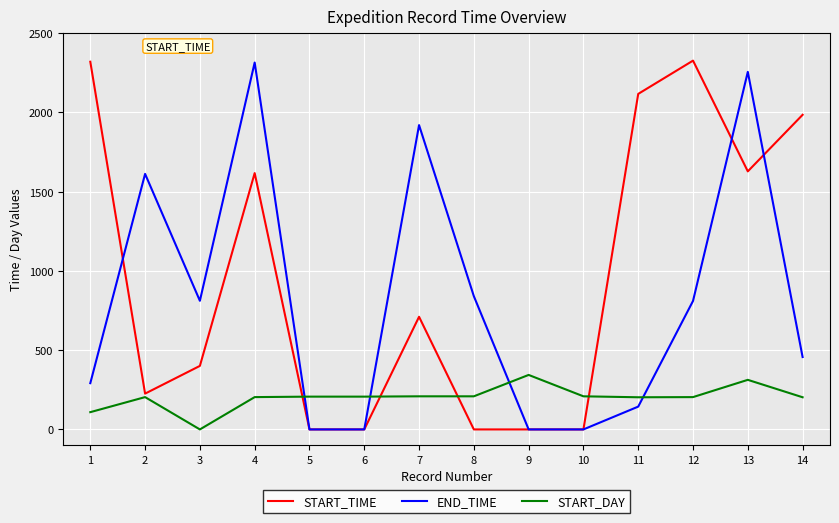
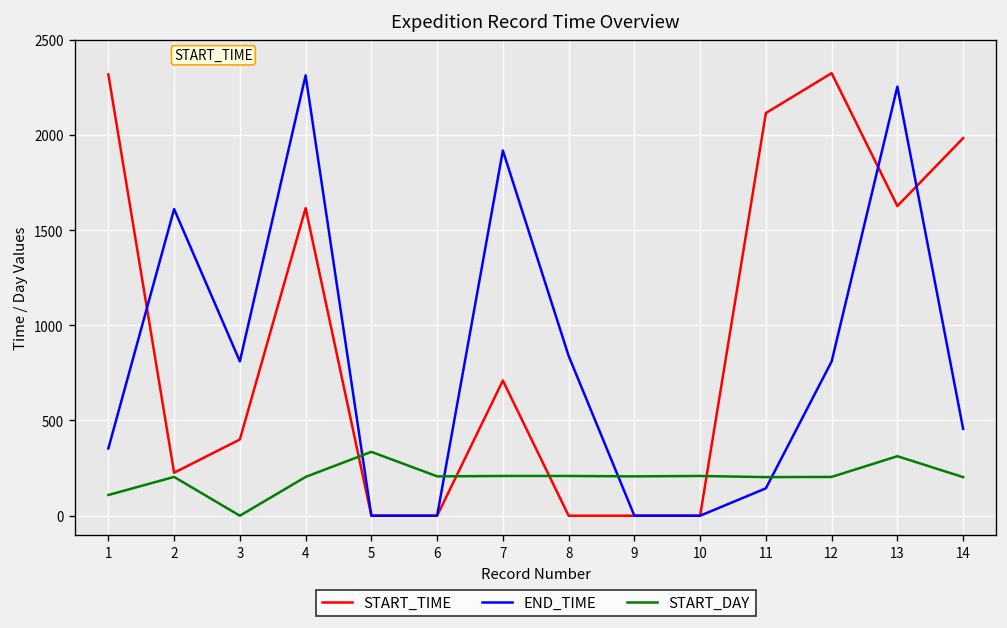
  {
    "START_TIME": {
      "1": 2320,
      "2": 230,
      "3": 400,
      "4": 1620,
      "7": 710,
      "8": 0,
      "11": 2120,
      "12": 2330,
      "13": 1630,
      "14": 1990
    },
    "END_TIME": {
-     "1": 290,
+     "1": 350,
      "2": 1610,
      "3": 810,
      "4": 2320,
      "7": 1920,
      "8": 840,
      "11": 140,
      "12": 810,
      "13": 2260,
      "14": 460
    },
    "START_DAY": {
      "1": 110,
      "2": 200,
      "3": 0,
      "4": 200,
-     "5": 210,
+     "5": 340,
      "6": 210,
      "7": 210,
      "8": 210,
-     "9": 340,
+     "9": 210,
      "10": 210,
      "11": 200,
      "12": 200,
      "13": 310,
      "14": 200
    }
  }
